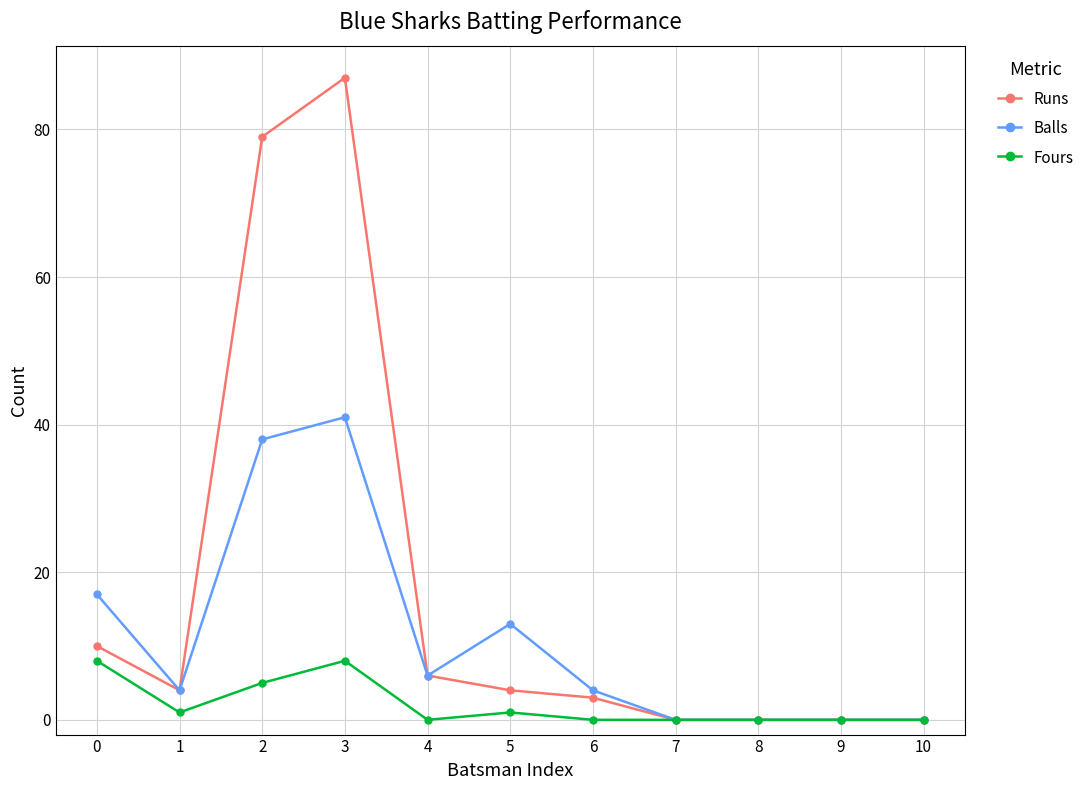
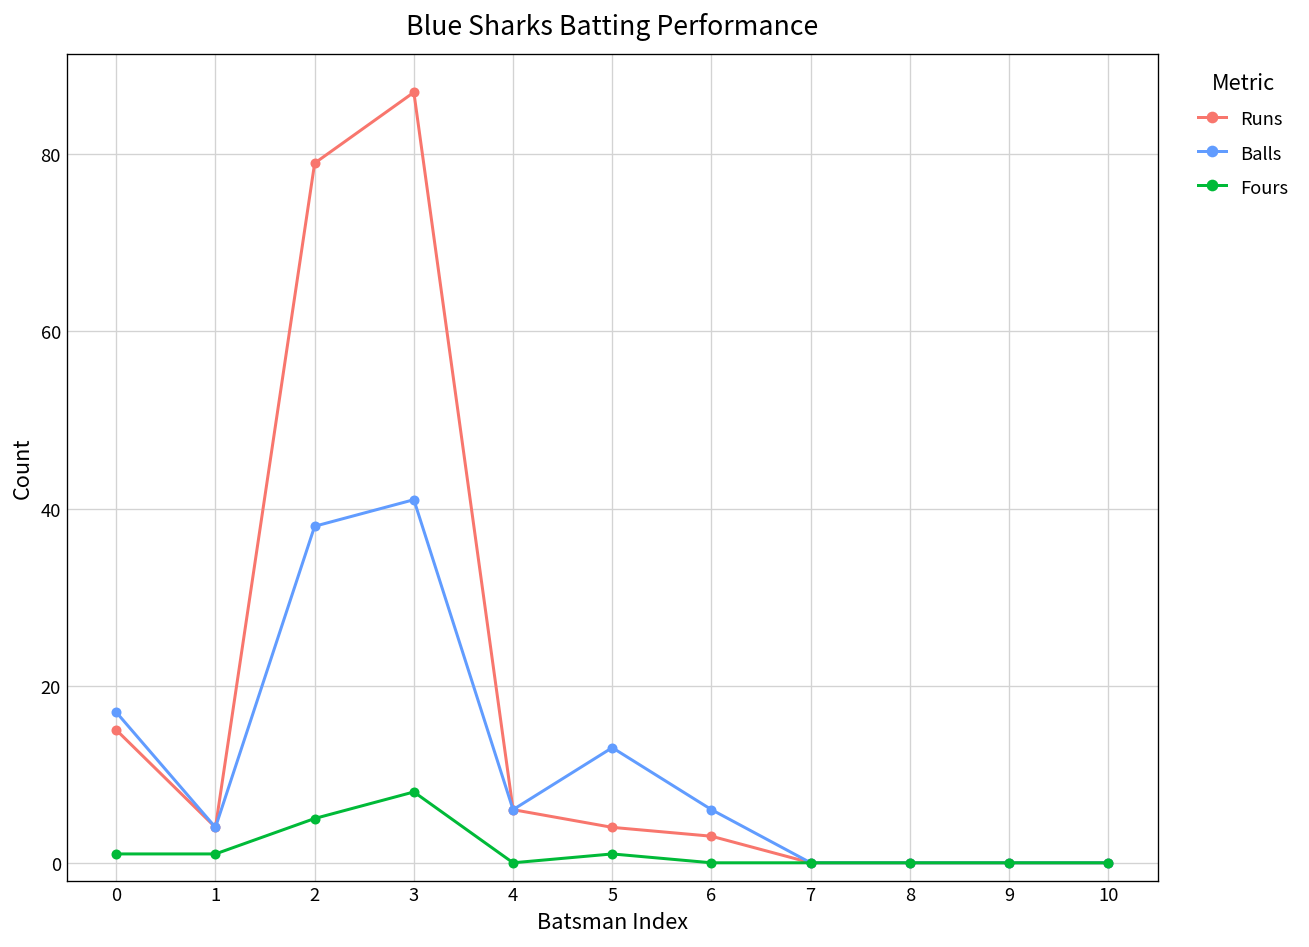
  {
    "Runs": {
-     "0": 10,
+     "0": 15,
      "2": 79,
      "3": 87,
      "5": 4,
      "6": 3
    },
    "Balls": {
      "0": 17,
      "2": 38,
      "3": 41,
      "5": 13,
-     "6": 4
+     "6": 6
    },
    "Fours": {
-     "0": 8,
+     "0": 1,
      "1": 1,
      "2": 5,
      "3": 8,
      "4": 0,
      "5": 1,
      "6": 0
    }
  }
